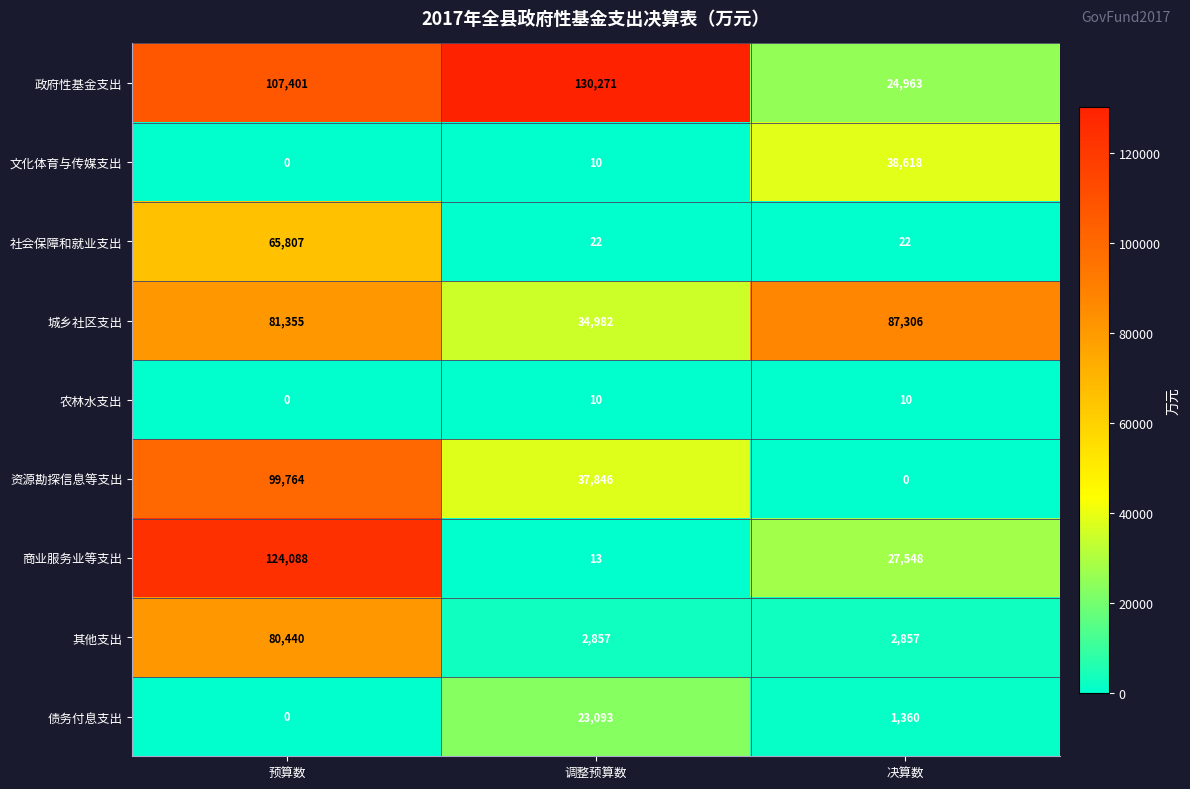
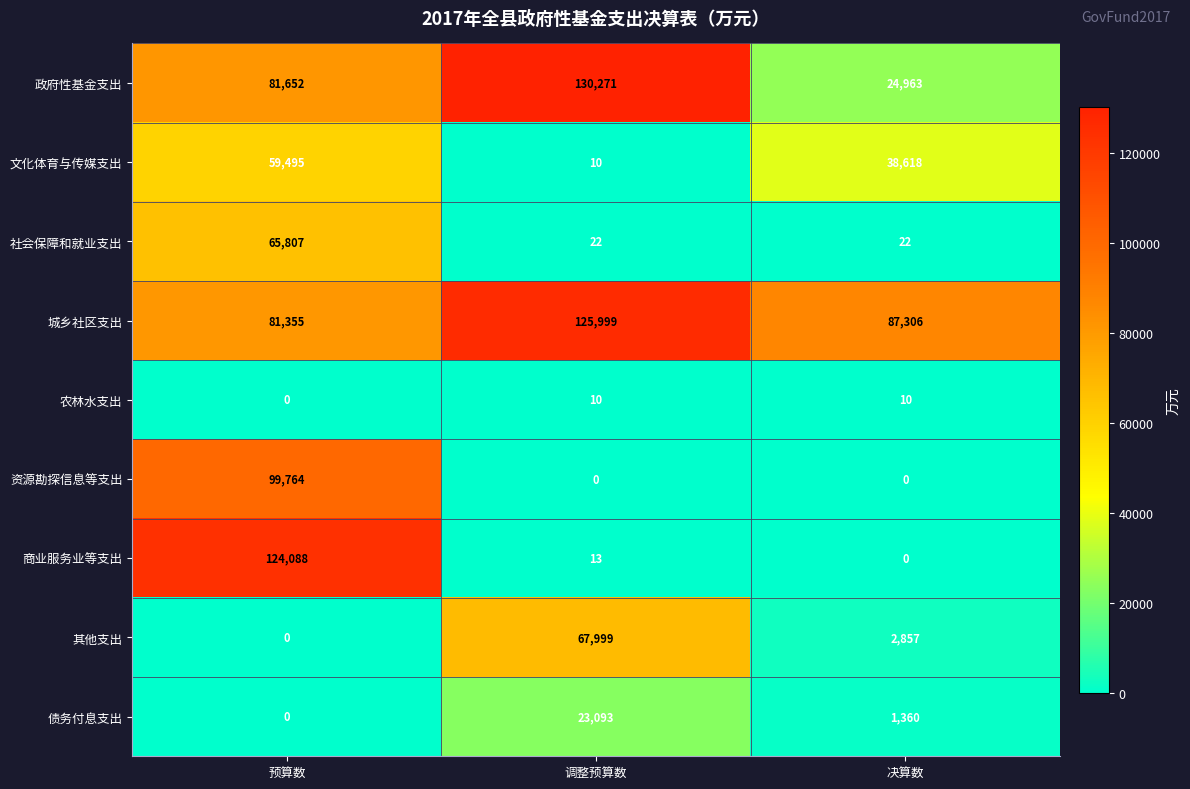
  {
    "政府性基金支出": {
-     "预算数": "107,401",
+     "预算数": "81,652",
      "调整预算数": "130,271",
      "决算数": "24,963"
    },
    "文化体育与传媒支出": {
-     "预算数": "0",
+     "预算数": "59,495",
      "调整预算数": "10",
      "决算数": "38,618"
    },
    "社会保障和就业支出": {
      "预算数": "65,807",
      "调整预算数": "22",
      "决算数": "22"
    },
    "城乡社区支出": {
      "预算数": "81,355",
-     "调整预算数": "34,982",
+     "调整预算数": "125,999",
      "决算数": "87,306"
    },
    "农林水支出": {
      "预算数": "0",
      "调整预算数": "10",
      "决算数": "10"
    },
    "资源勘探信息等支出": {
      "预算数": "99,764",
-     "调整预算数": "37,846",
+     "调整预算数": "0",
      "决算数": "0"
    },
    "商业服务业等支出": {
      "预算数": "124,088",
      "调整预算数": "13",
-     "决算数": "27,548"
+     "决算数": "0"
    },
    "其他支出": {
-     "预算数": "80,440",
-     "调整预算数": "2,857",
+     "预算数": "0",
+     "调整预算数": "67,999",
      "决算数": "2,857"
    },
    "债务付息支出": {
      "预算数": "0",
      "调整预算数": "23,093",
      "决算数": "1,360"
    }
  }
